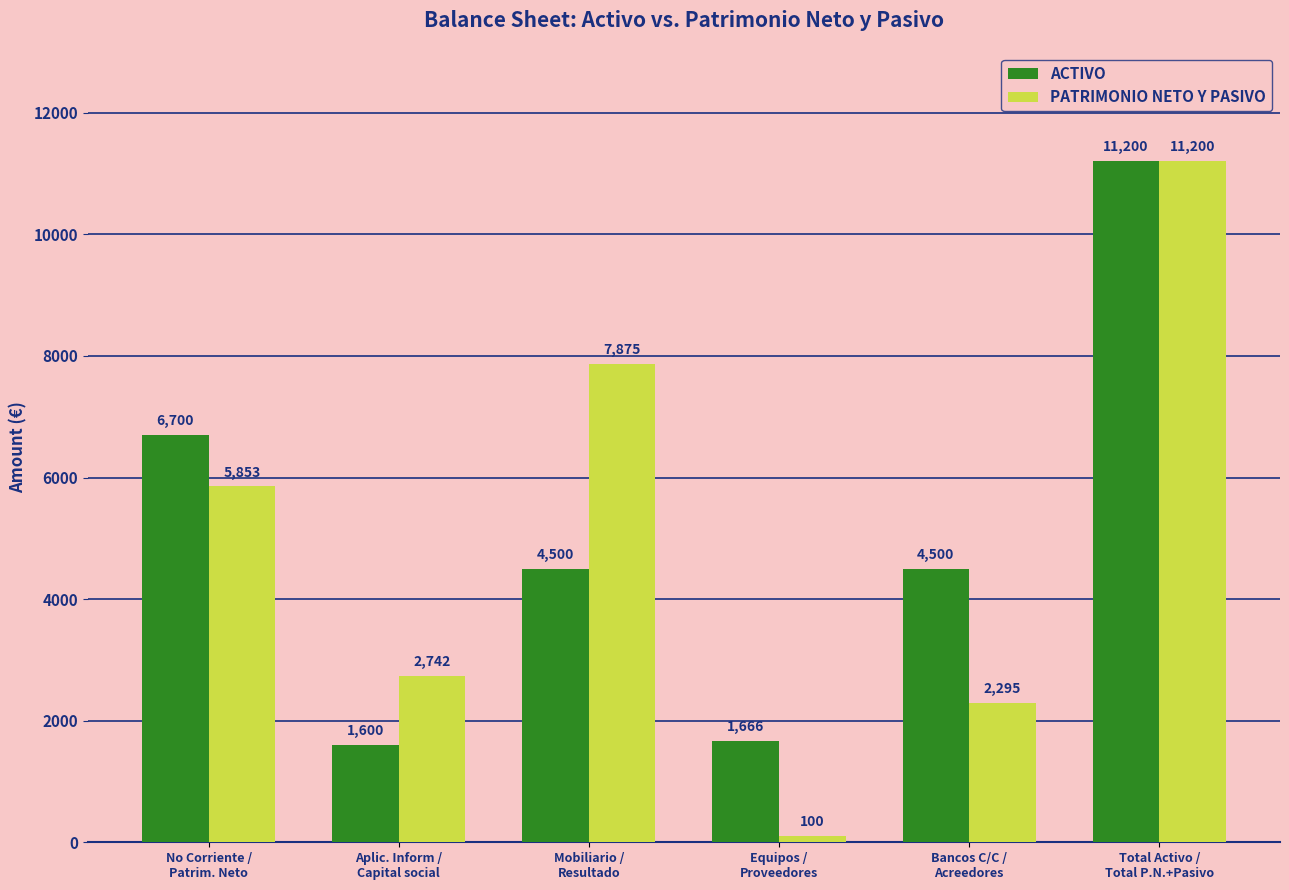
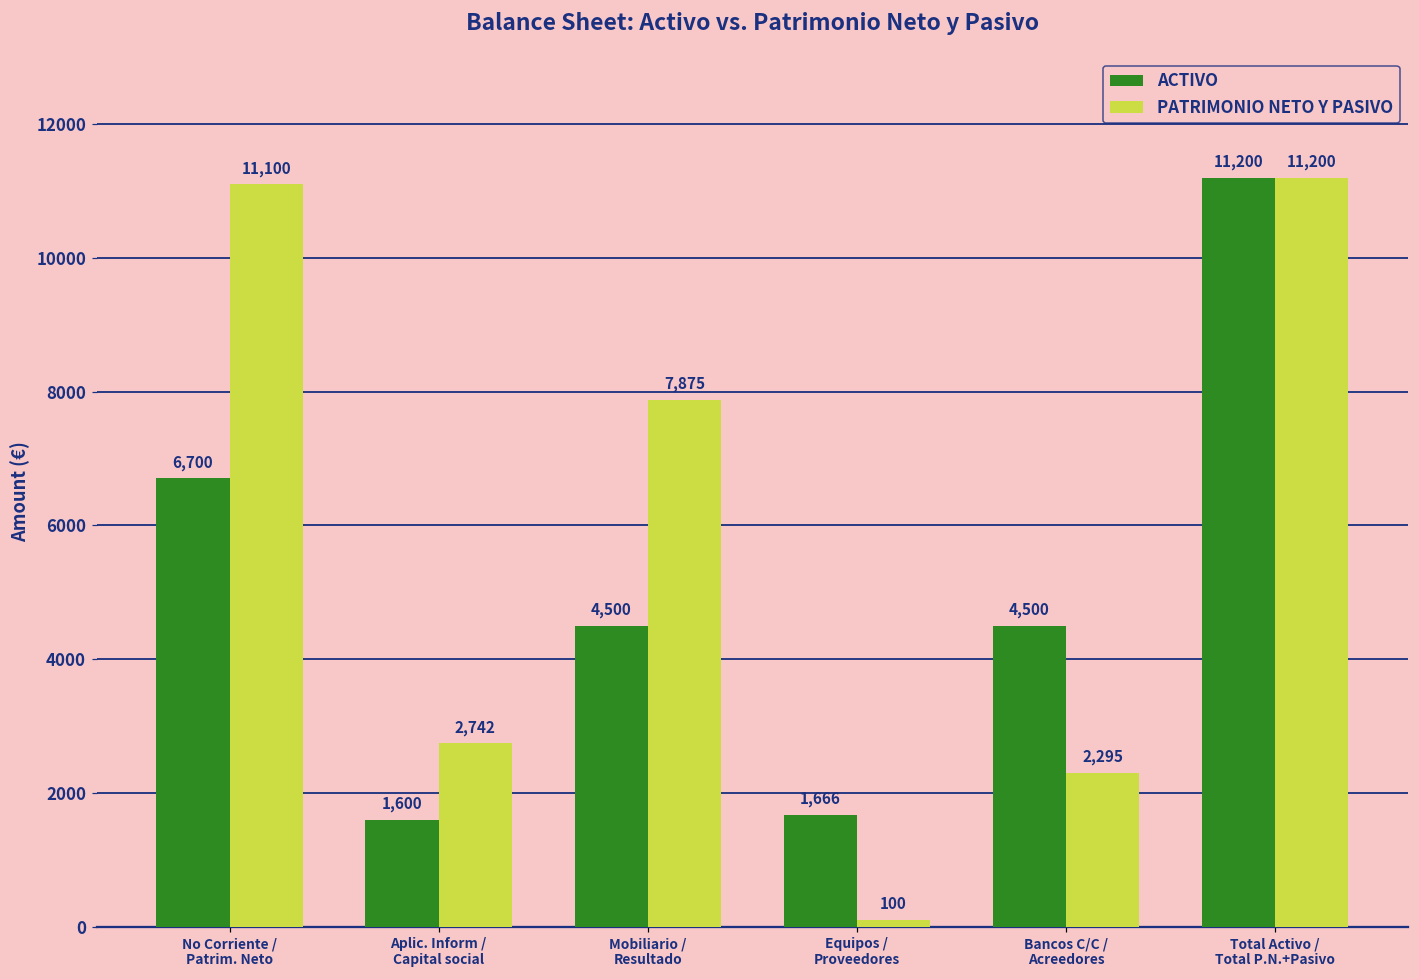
  {
    "ACTIVO": {
      "No Corriente / Patrim. Neto": "6,700",
      "Aplic. Inform / Capital social": "1,600",
      "Mobiliario / Resultado": "4,500",
      "Equipos / Proveedores": "1,666",
      "Bancos C/C / Acreedores": "4,500",
      "Total Activo / Total P.N.+Pasivo": "11,200"
    },
    "PATRIMONIO NETO Y PASIVO": {
-     "No Corriente / Patrim. Neto": "5,853",
+     "No Corriente / Patrim. Neto": "11,100",
      "Aplic. Inform / Capital social": "2,742",
      "Mobiliario / Resultado": "7,875",
      "Equipos / Proveedores": "100",
      "Bancos C/C / Acreedores": "2,295",
      "Total Activo / Total P.N.+Pasivo": "11,200"
    }
  }
